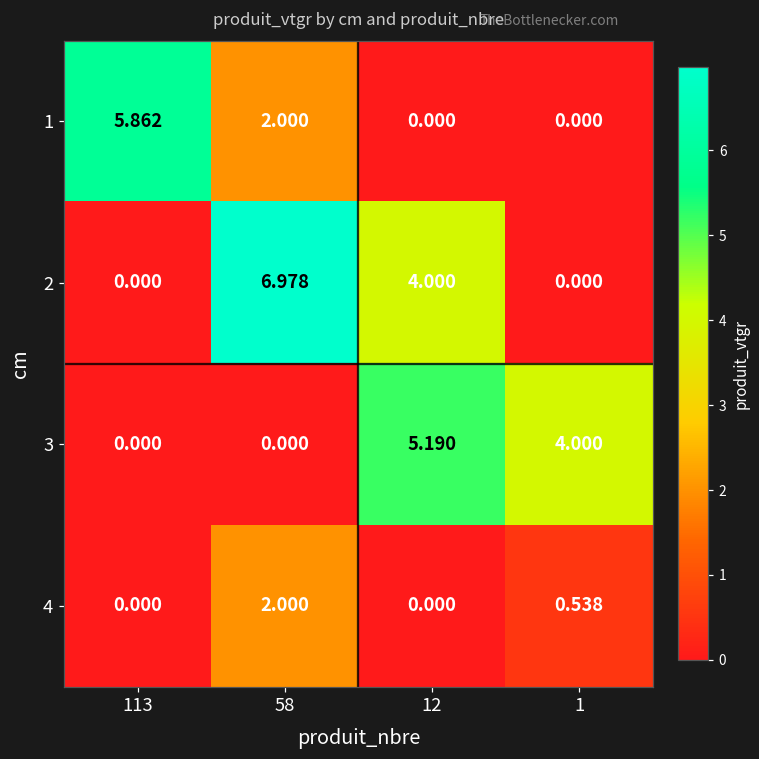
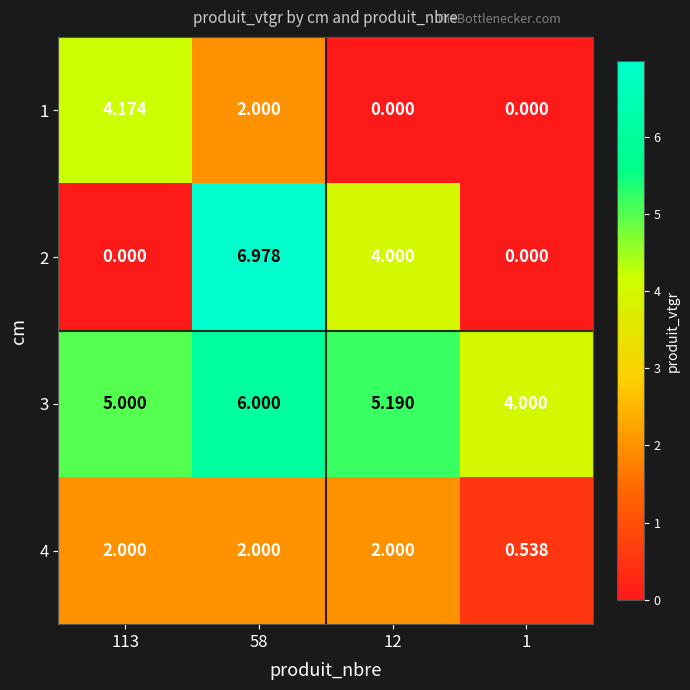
  {
    "1": {
-     "113": 5.862,
+     "113": 4.174,
      "58": 2.000,
      "12": 0.000,
      "1": 0.000
    },
    "2": {
      "113": 0.000,
      "58": 6.978,
      "12": 4.000,
      "1": 0.000
    },
    "3": {
-     "113": 0.000,
-     "58": 0.000,
+     "113": 5.000,
+     "58": 6.000,
      "12": 5.190,
      "1": 4.000
    },
    "4": {
-     "113": 0.000,
+     "113": 2.000,
      "58": 2.000,
-     "12": 0.000,
+     "12": 2.000,
      "1": 0.538
    }
  }
